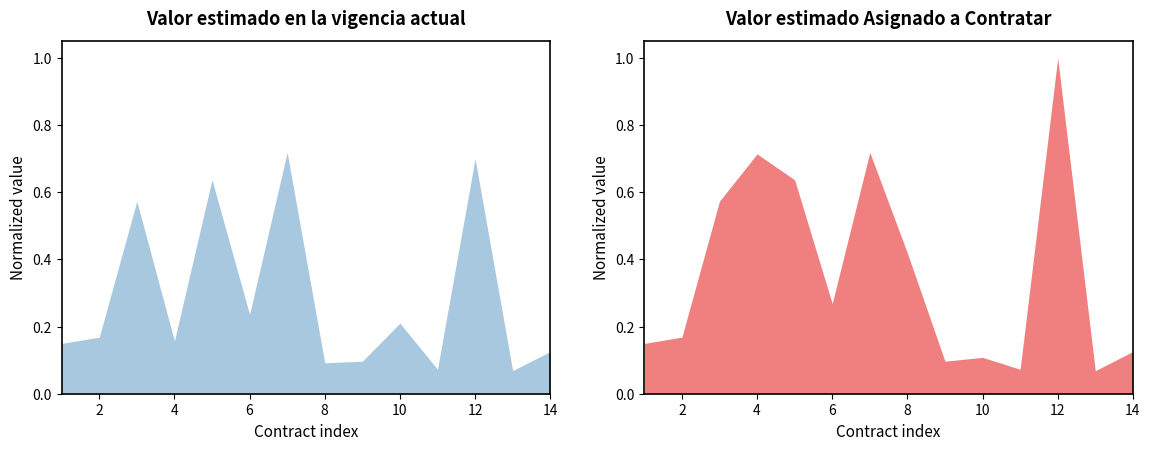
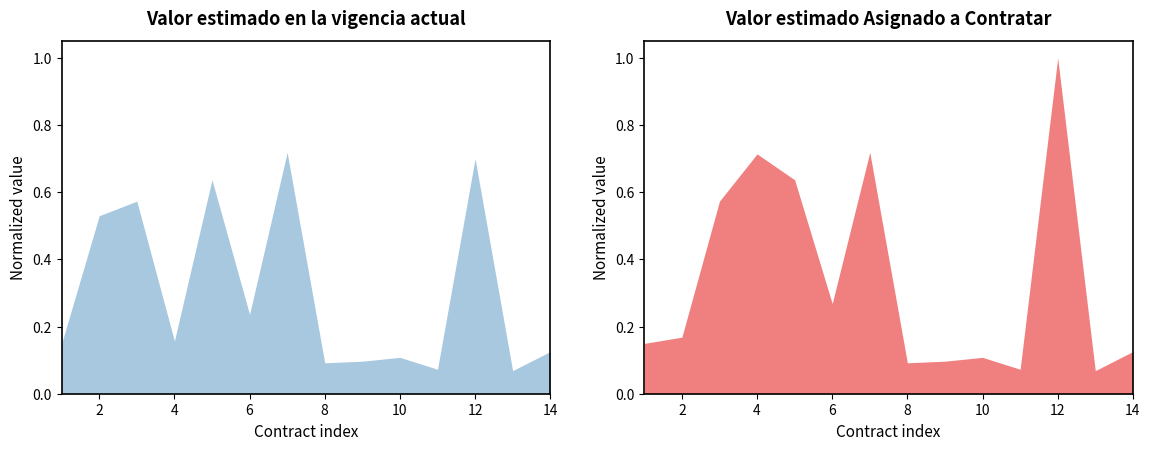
  {
    "Valor estimado en la vigencia actual": {
-     "2": 0.17,
+     "2": 0.53,
      "4": 0.16,
      "6": 0.24,
      "8": 0.09,
-     "10": 0.21,
+     "10": 0.11,
      "12": 0.70,
      "14": 0.13
    },
    "Valor estimado Asignado a Contratar": {
      "2": 0.17,
      "4": 0.71,
      "6": 0.27,
-     "8": 0.42,
+     "8": 0.09,
      "10": 0.11,
      "12": 1.00,
      "14": 0.13
    }
  }
